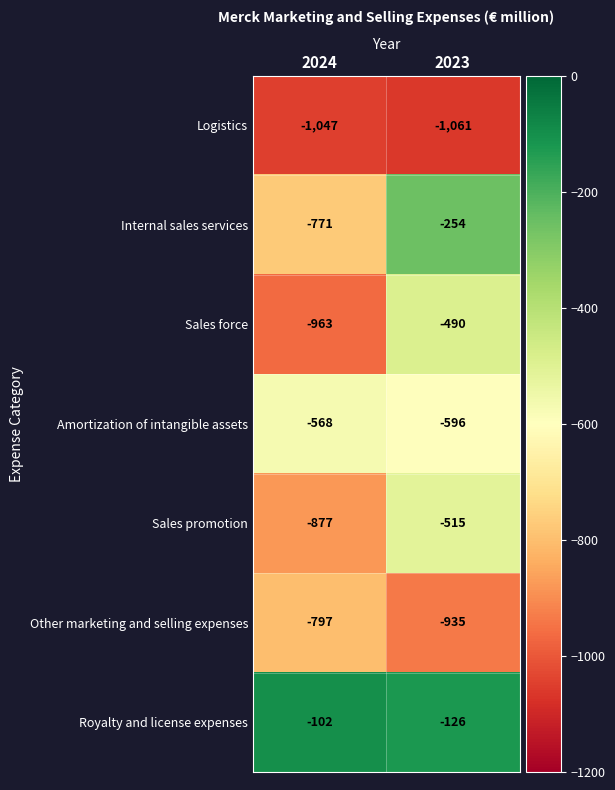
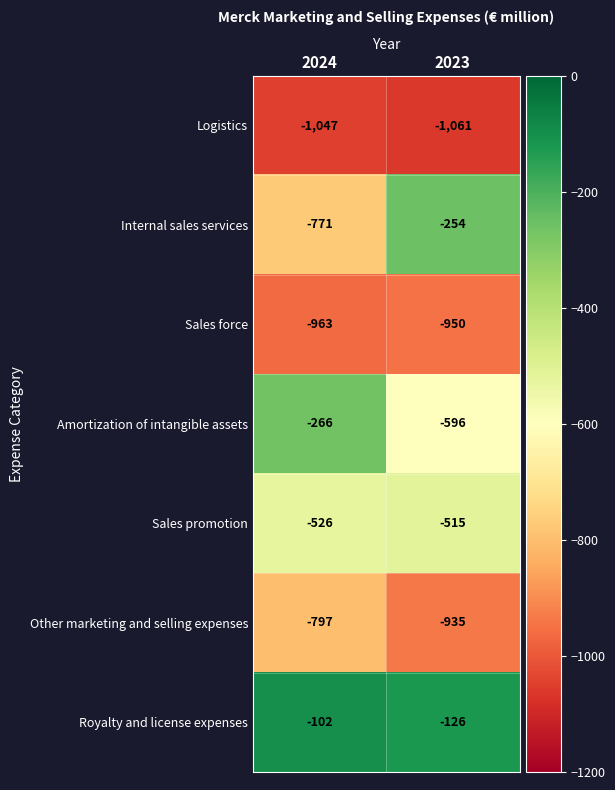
  {
    "Logistics": {
      "2024": "-1,047",
      "2023": "-1,061"
    },
    "Internal sales services": {
      "2024": "-771",
      "2023": "-254"
    },
    "Sales force": {
      "2024": "-963",
-     "2023": "-490"
+     "2023": "-950"
    },
    "Amortization of intangible assets": {
-     "2024": "-568",
+     "2024": "-266",
      "2023": "-596"
    },
    "Sales promotion": {
-     "2024": "-877",
+     "2024": "-526",
      "2023": "-515"
    },
    "Other marketing and selling expenses": {
      "2024": "-797",
      "2023": "-935"
    },
    "Royalty and license expenses": {
      "2024": "-102",
      "2023": "-126"
    }
  }
